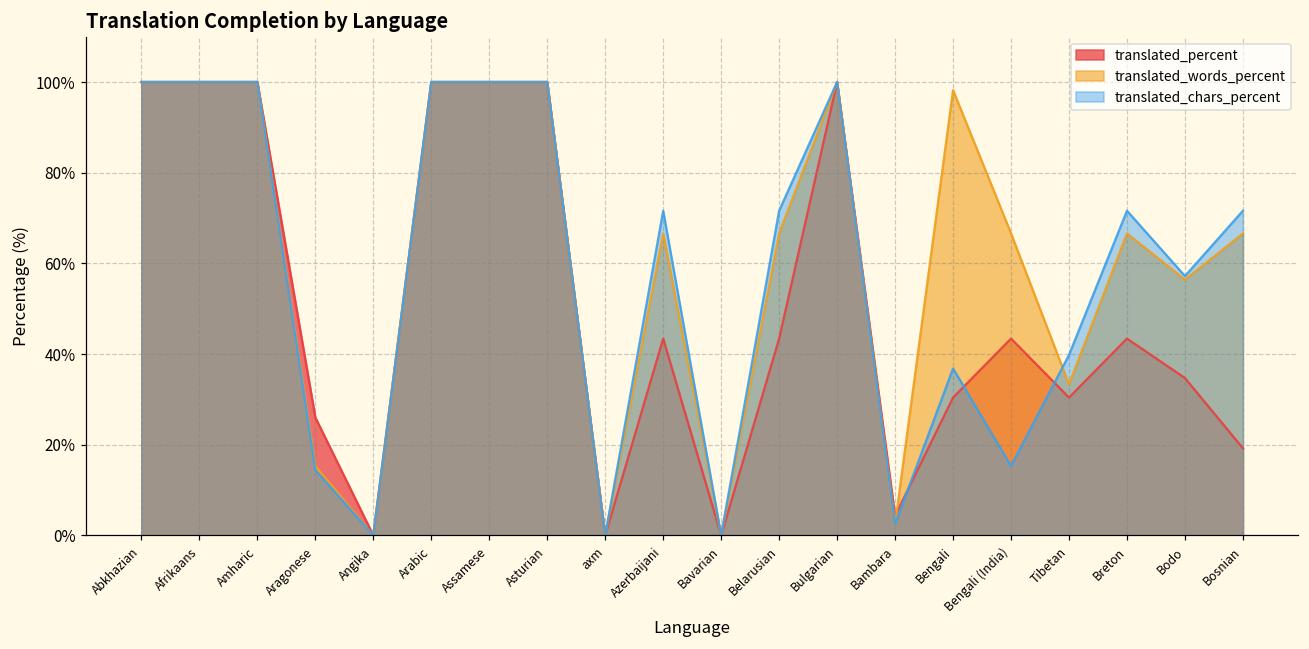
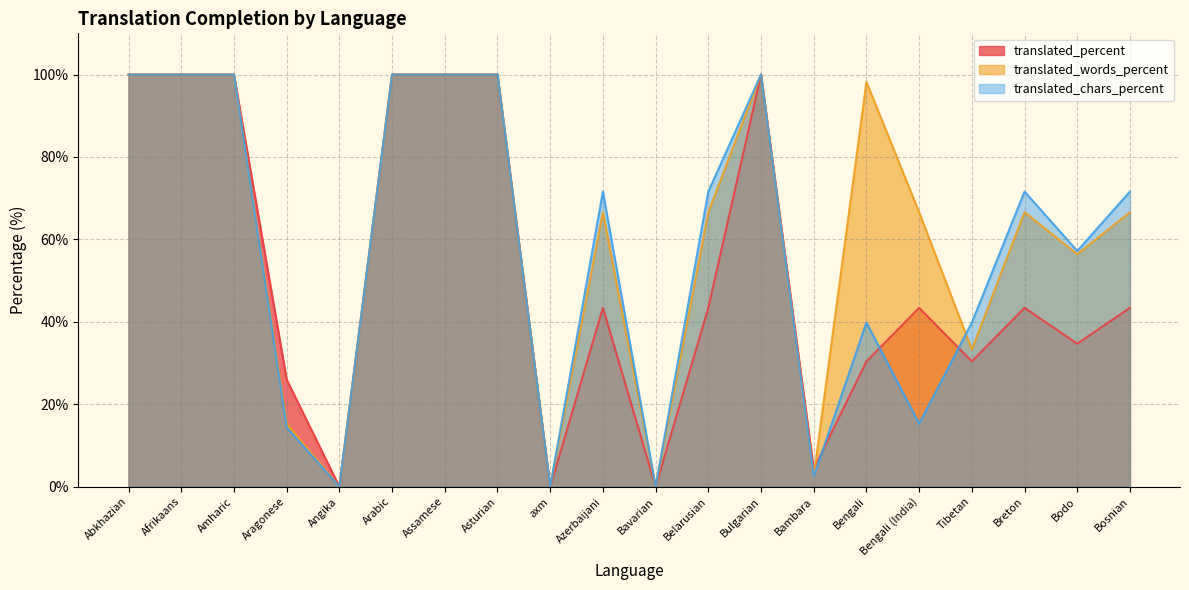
  {
    "translated_percent": {
      "Aragonese": "26%",
      "Azerbaijani": "43%",
      "Belarusian": "43%",
      "Bambara": "4%",
      "Bengali": "30%",
      "Bengali (India)": "43%",
      "Tibetan": "30%",
      "Breton": "43%",
      "Bodo": "35%",
-     "Bosnian": "19%"
+     "Bosnian": "43%"
    },
    "translated_words_percent": {
      "Aragonese": "15%",
      "Azerbaijani": "67%",
      "Belarusian": "67%",
      "Bengali": "98%",
      "Bengali (India)": "67%",
      "Tibetan": "33%",
      "Breton": "67%",
      "Bodo": "56%",
      "Bosnian": "67%"
    },
    "translated_chars_percent": {
      "Aragonese": "14%",
      "Azerbaijani": "72%",
      "Belarusian": "72%",
-     "Bengali": "37%",
+     "Bengali": "40%",
      "Bengali (India)": "15%",
      "Tibetan": "40%",
      "Breton": "72%",
      "Bodo": "57%",
      "Bosnian": "72%"
    }
  }
